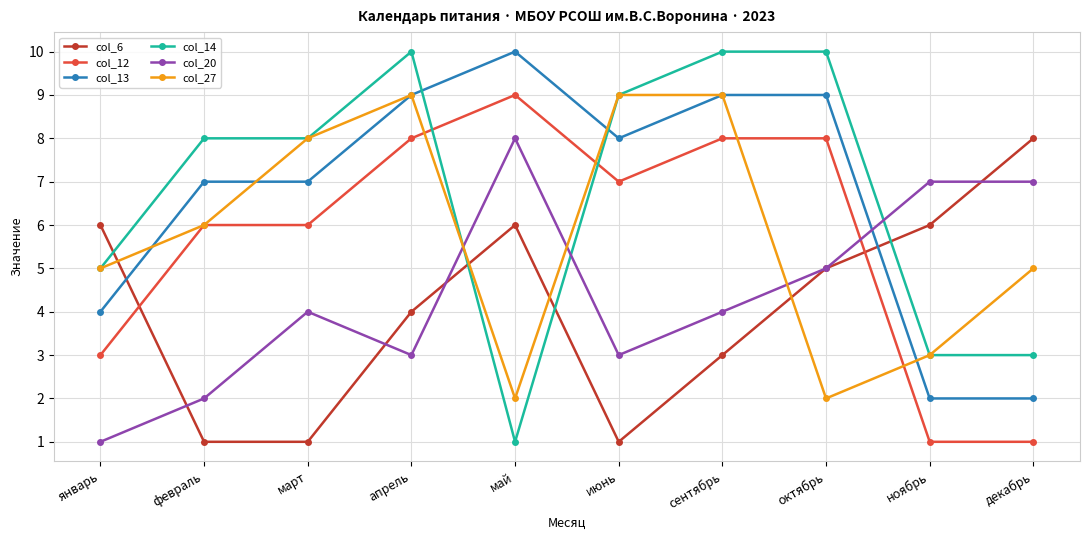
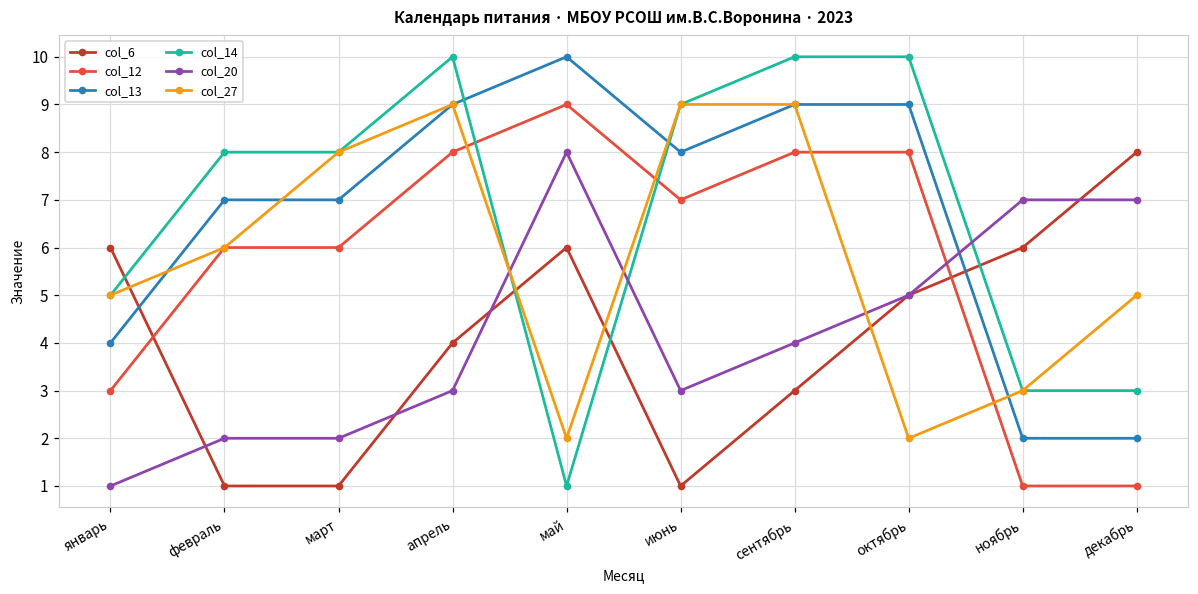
  {
    "col_13": {
      "январь": 4,
      "февраль": 7,
      "март": 7,
      "май": 10,
      "июнь": 8,
      "октябрь": 9,
      "ноябрь": 2,
      "декабрь": 2
    },
    "col_14": {
      "февраль": 8,
      "апрель": 10,
      "май": 1,
      "сентябрь": 10,
      "октябрь": 10,
      "декабрь": 3
    },
    "col_20": {
      "январь": 1,
      "февраль": 2,
-     "март": 4,
+     "март": 2,
      "апрель": 3,
      "май": 8,
      "июнь": 3,
      "сентябрь": 4,
      "ноябрь": 7,
      "декабрь": 7
    },
    "col_27": {
      "май": 2,
      "октябрь": 2,
      "декабрь": 5
    }
  }
